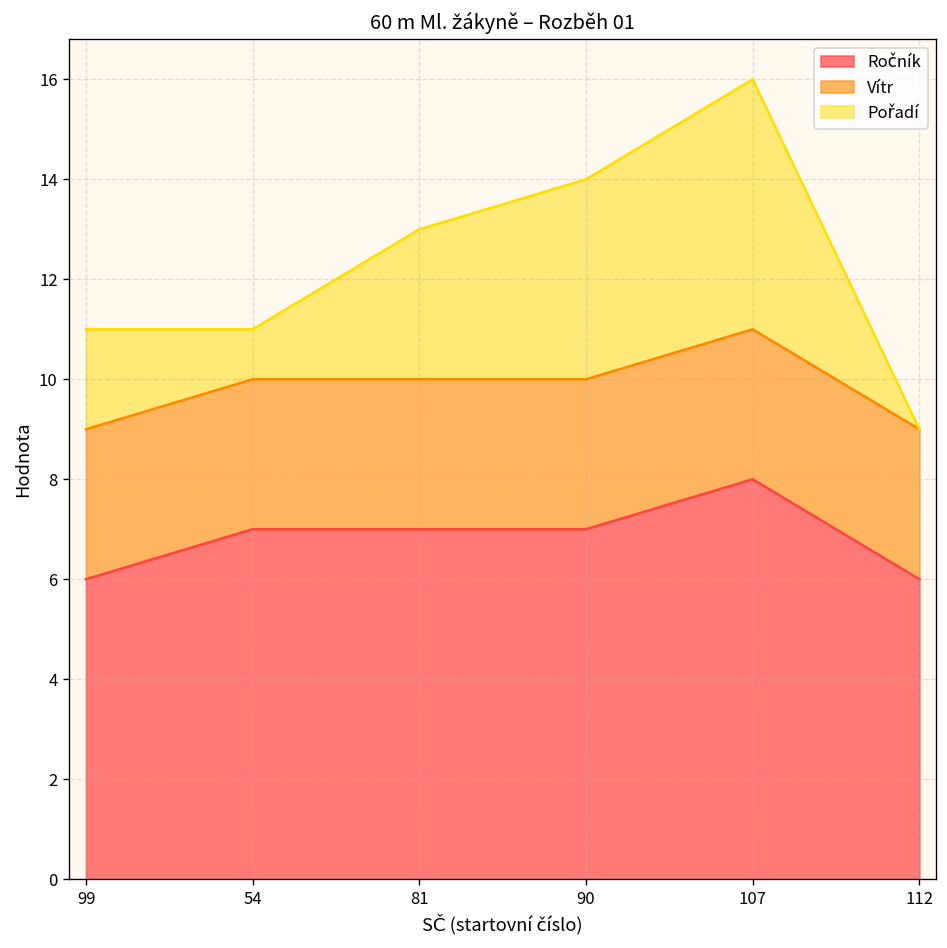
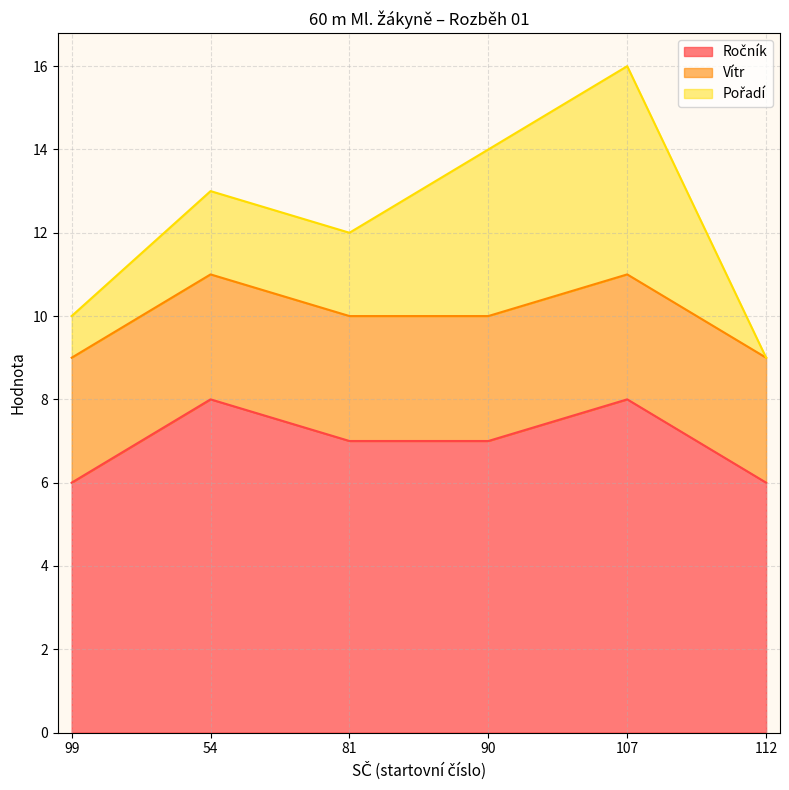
  {
    "Ročník": {
      "99": 6,
-     "54": 7,
+     "54": 8,
      "81": 7,
      "90": 7,
      "107": 8,
      "112": 6
    },
    "Vítr": {
      "99": 3,
      "54": 3,
      "81": 3,
      "90": 3,
      "107": 3
    },
    "Pořadí": {
-     "99": 2,
-     "54": 1,
-     "81": 3,
+     "99": 1,
+     "54": 2,
+     "81": 2,
      "90": 4,
      "107": 5
    }
  }
